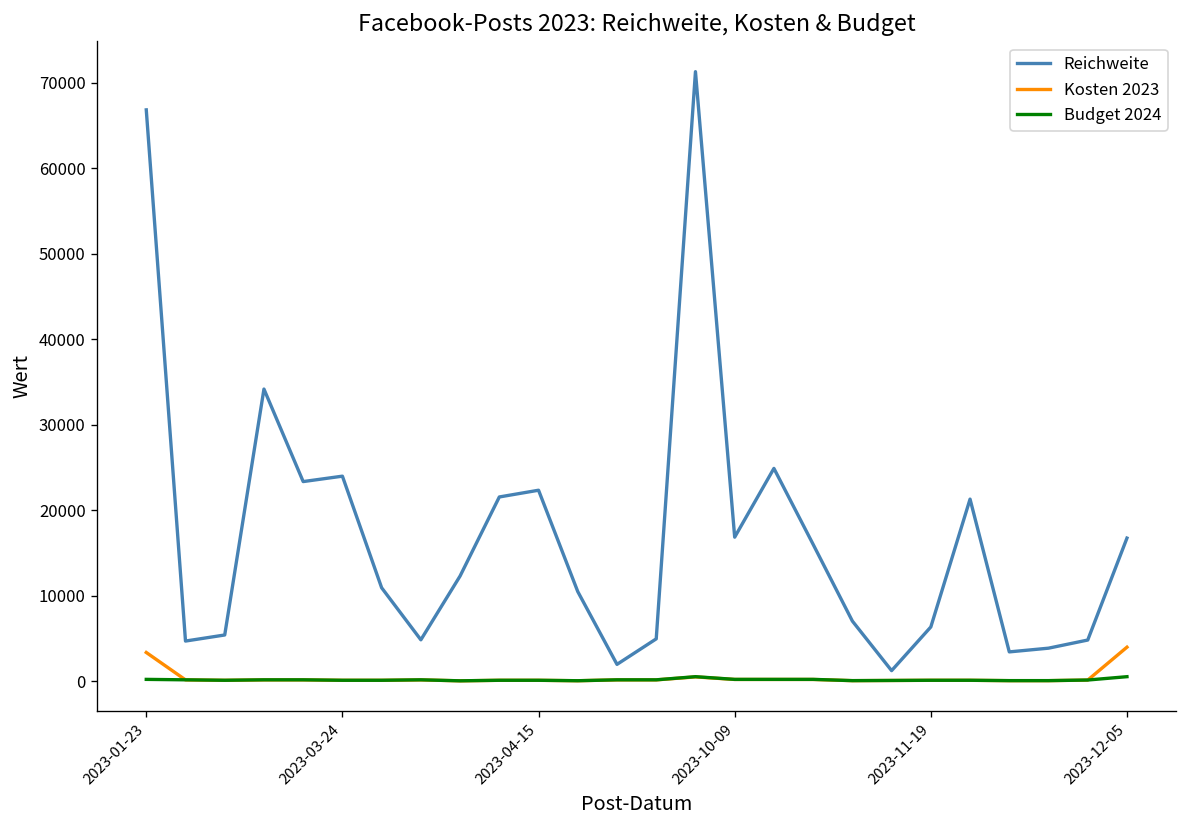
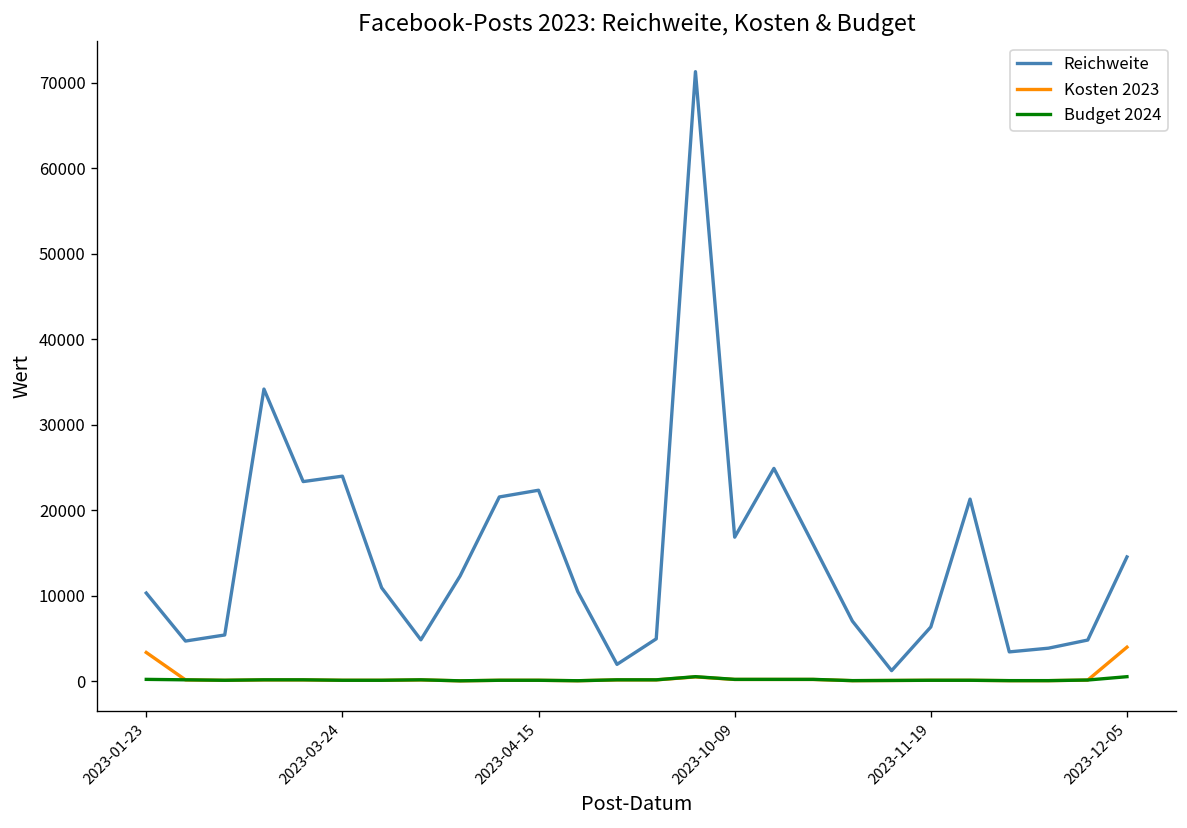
  {
    "Reichweite": {
-     "2023-01-23": 67000,
+     "2023-01-23": 10000,
      "2023-03-24": 24000,
-     "2023-12-05": 17000
+     "2023-12-05": 15000
    },
    "Kosten 2023": {
      "2023-01-23": 3000,
      "2023-12-05": 4000
    },
    "Budget 2024": {
      "2023-01-23": 0,
      "2023-12-05": 1000
    }
  }
